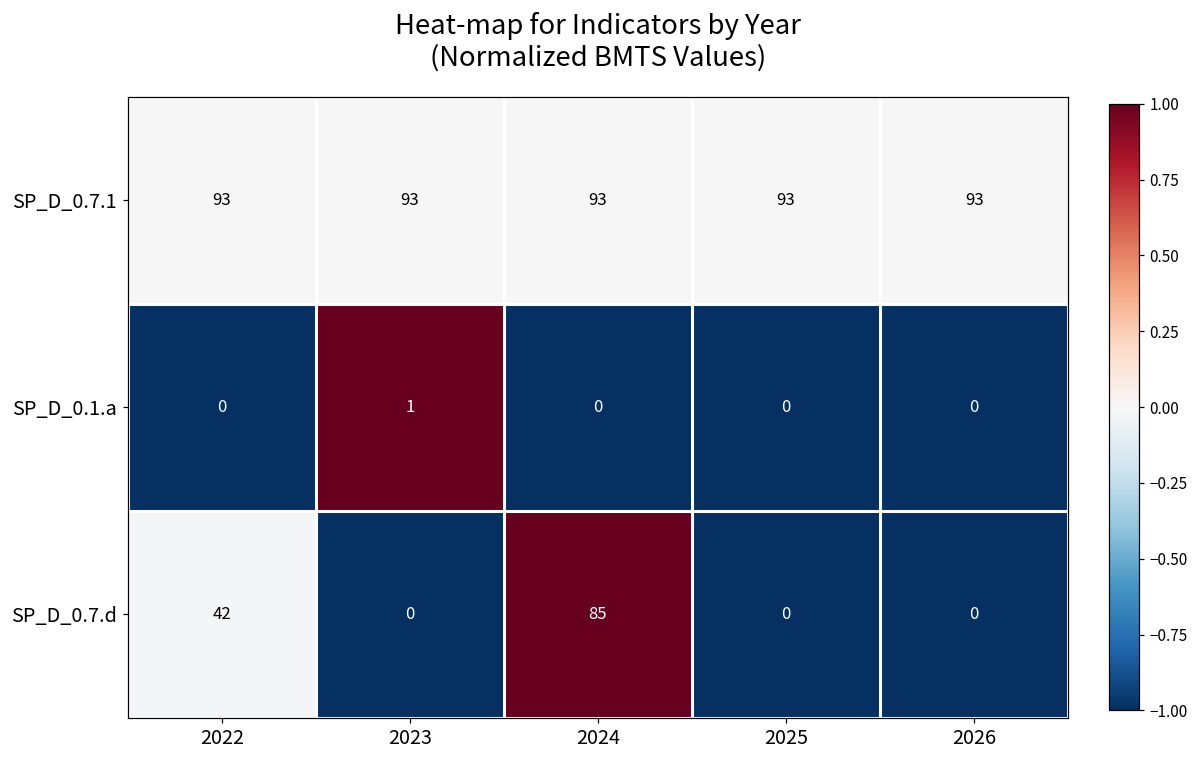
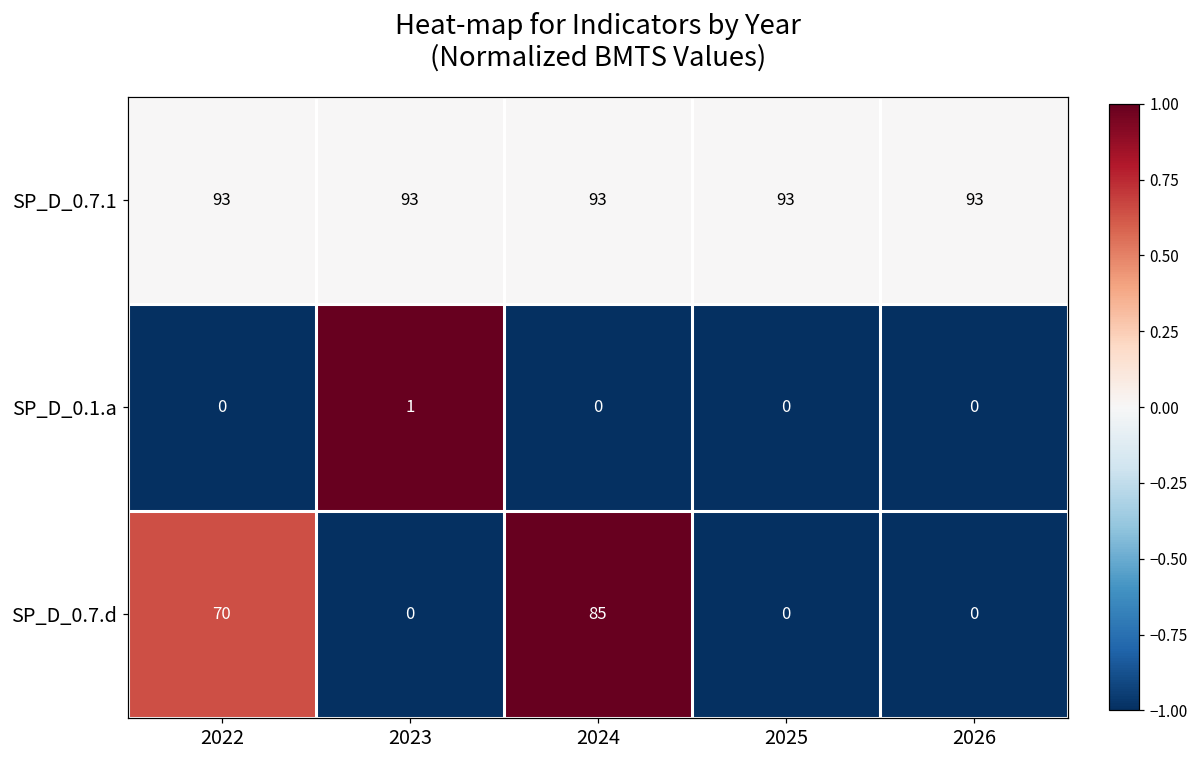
  {
    "SP_D_0.7.1": {
      "2022": 93,
      "2023": 93,
      "2024": 93,
      "2025": 93,
      "2026": 93
    },
    "SP_D_0.1.a": {
      "2022": 0,
      "2023": 1,
      "2024": 0,
      "2025": 0,
      "2026": 0
    },
    "SP_D_0.7.d": {
-     "2022": 42,
+     "2022": 70,
      "2023": 0,
      "2024": 85,
      "2025": 0,
      "2026": 0
    }
  }
